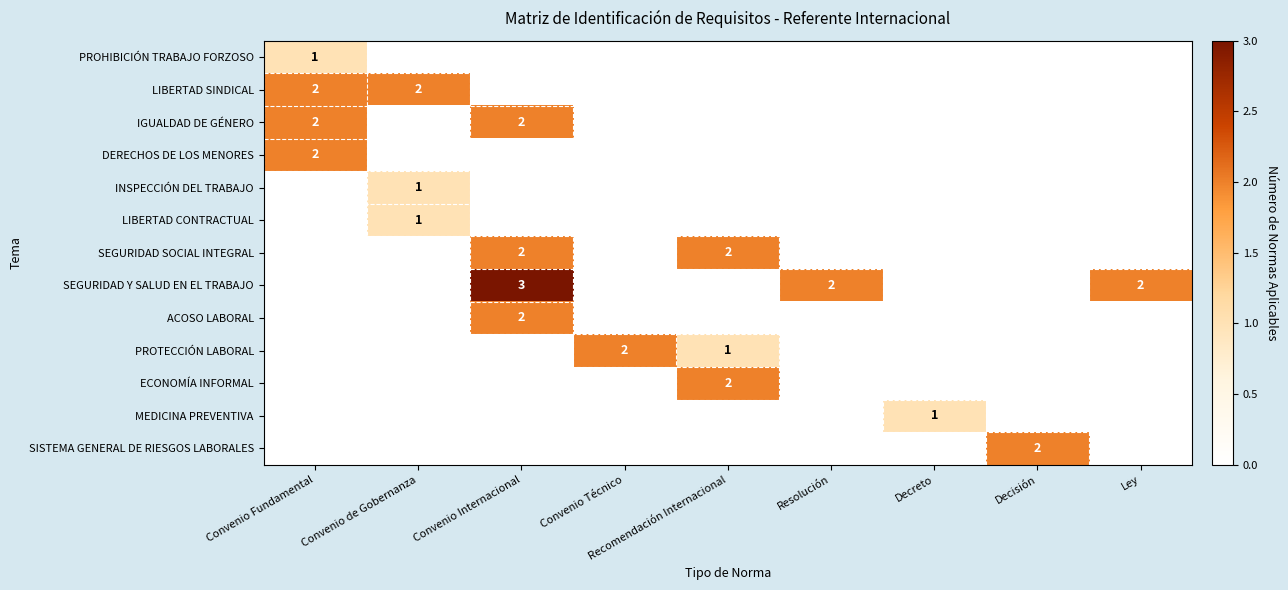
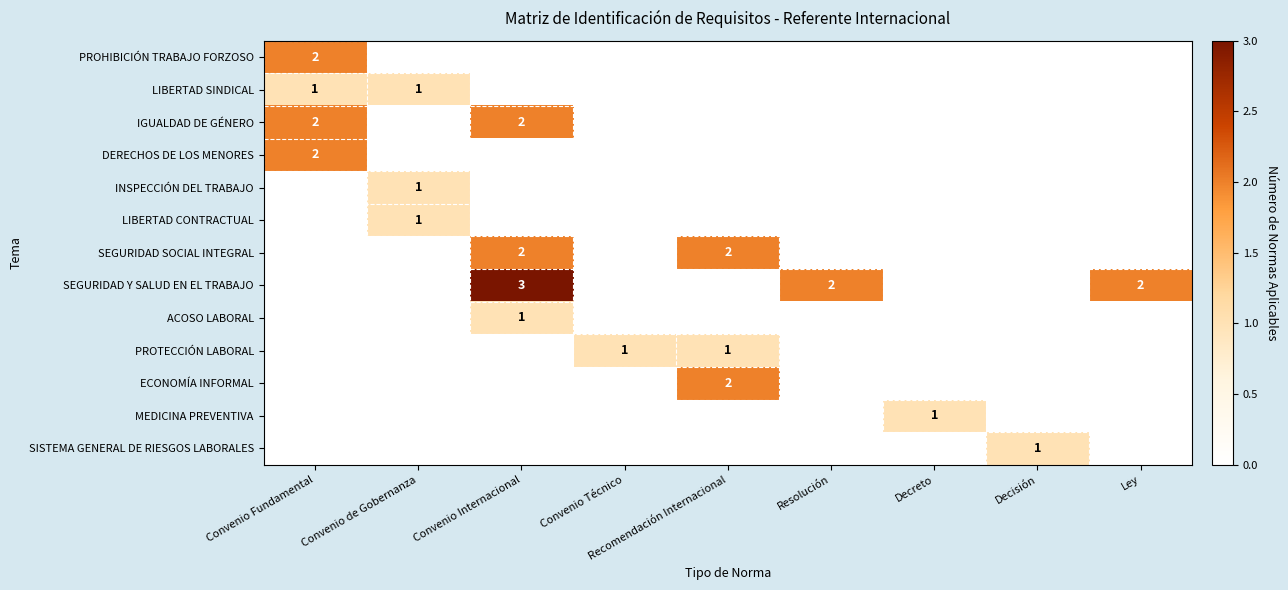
  {
    "PROHIBICIÓN TRABAJO FORZOSO": {
-     "Convenio Fundamental": 1
+     "Convenio Fundamental": 2
    },
    "LIBERTAD SINDICAL": {
-     "Convenio Fundamental": 2,
-     "Convenio de Gobernanza": 2
+     "Convenio Fundamental": 1,
+     "Convenio de Gobernanza": 1
    },
    "IGUALDAD DE GÉNERO": {
      "Convenio Fundamental": 2,
      "Convenio Internacional": 2
    },
    "DERECHOS DE LOS MENORES": {
      "Convenio Fundamental": 2
    },
    "INSPECCIÓN DEL TRABAJO": {
      "Convenio de Gobernanza": 1
    },
    "LIBERTAD CONTRACTUAL": {
      "Convenio de Gobernanza": 1
    },
    "SEGURIDAD SOCIAL INTEGRAL": {
      "Convenio Internacional": 2,
      "Recomendación Internacional": 2
    },
    "SEGURIDAD Y SALUD EN EL TRABAJO": {
      "Convenio Internacional": 3,
      "Resolución": 2,
      "Ley": 2
    },
    "ACOSO LABORAL": {
-     "Convenio Internacional": 2
+     "Convenio Internacional": 1
    },
    "PROTECCIÓN LABORAL": {
-     "Convenio Técnico": 2,
+     "Convenio Técnico": 1,
      "Recomendación Internacional": 1
    },
    "ECONOMÍA INFORMAL": {
      "Recomendación Internacional": 2
    },
    "MEDICINA PREVENTIVA": {
      "Decreto": 1
    },
    "SISTEMA GENERAL DE RIESGOS LABORALES": {
-     "Decisión": 2
+     "Decisión": 1
    }
  }
